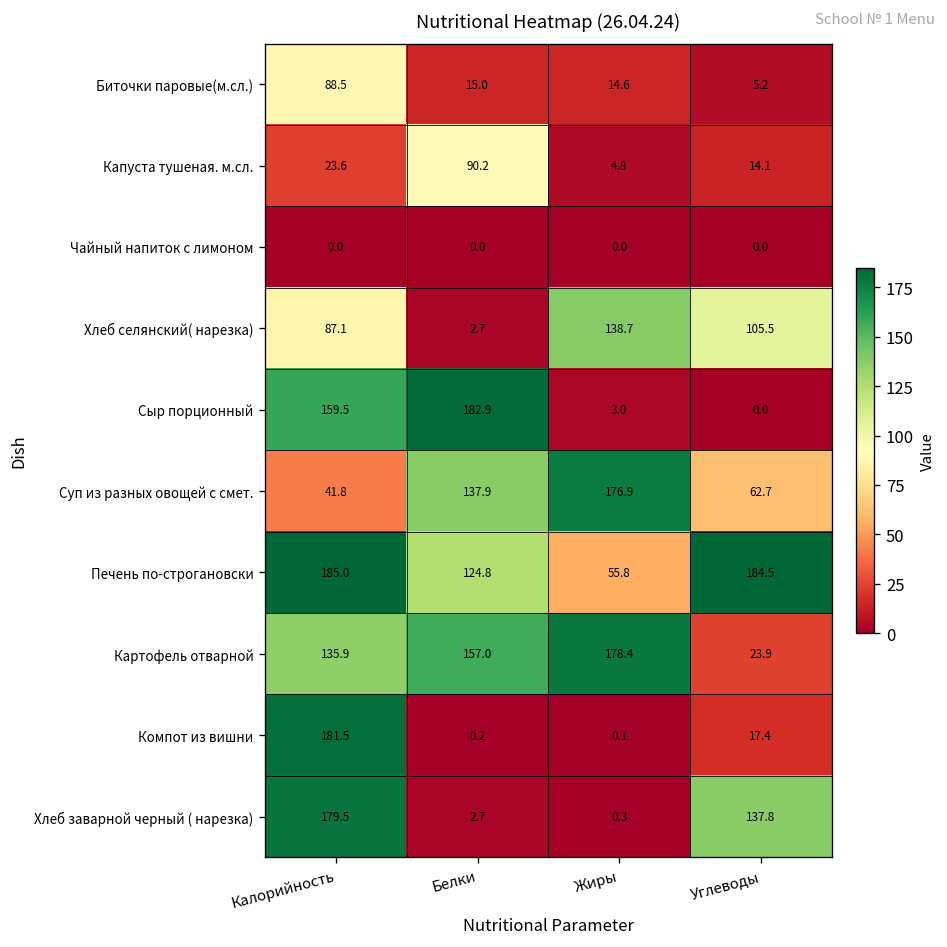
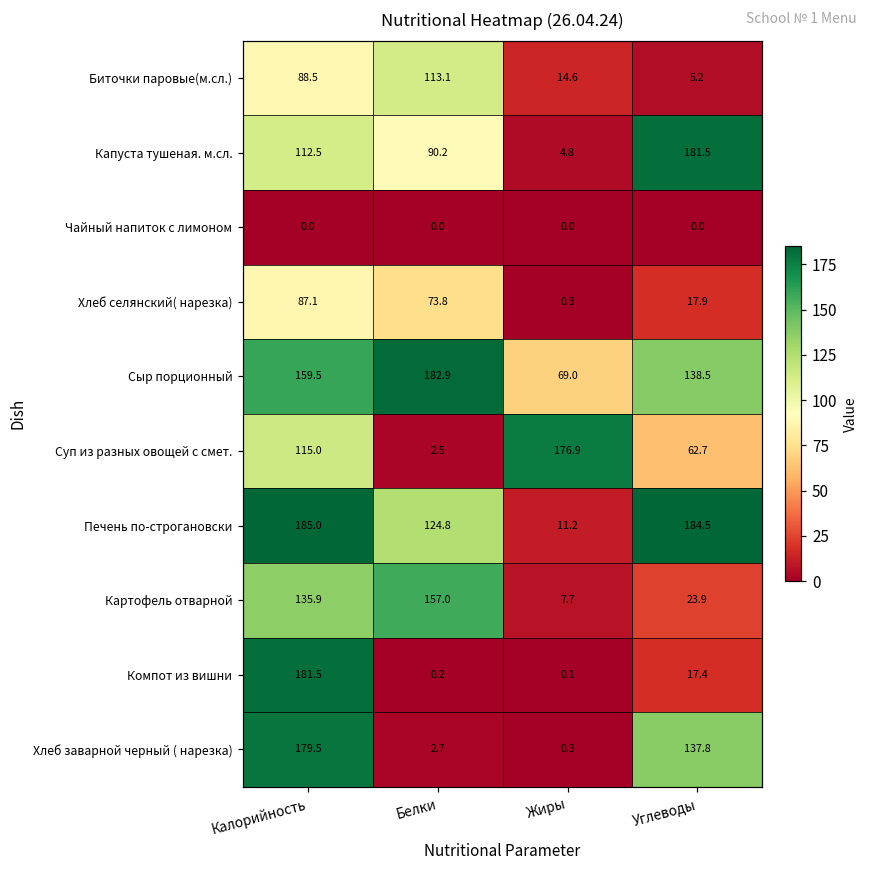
  {
    "Биточки паровые(м.сл.)": {
      "Калорийность": 88.5,
-     "Белки": 15.0,
+     "Белки": 113.1,
      "Жиры": 14.6,
      "Углеводы": 5.2
    },
    "Капуста тушеная. м.сл.": {
-     "Калорийность": 23.6,
+     "Калорийность": 112.5,
      "Белки": 90.2,
      "Жиры": 4.8,
-     "Углеводы": 14.1
+     "Углеводы": 181.5
    },
    "Чайный напиток с лимоном": {
      "Калорийность": 0.0,
      "Белки": 0.0,
      "Жиры": 0.0,
      "Углеводы": 0.0
    },
    "Хлеб селянский( нарезка)": {
      "Калорийность": 87.1,
-     "Белки": 2.7,
-     "Жиры": 138.7,
-     "Углеводы": 105.5
+     "Белки": 73.8,
+     "Жиры": 0.3,
+     "Углеводы": 17.9
    },
    "Сыр порционный": {
      "Калорийность": 159.5,
      "Белки": 182.9,
-     "Жиры": 3.0,
-     "Углеводы": 0.0
+     "Жиры": 69.0,
+     "Углеводы": 138.5
    },
    "Суп из разных овощей с смет.": {
-     "Калорийность": 41.8,
-     "Белки": 137.9,
+     "Калорийность": 115.0,
+     "Белки": 2.5,
      "Жиры": 176.9,
      "Углеводы": 62.7
    },
    "Печень по-строгановски": {
      "Калорийность": 185.0,
      "Белки": 124.8,
-     "Жиры": 55.8,
+     "Жиры": 11.2,
      "Углеводы": 184.5
    },
    "Картофель отварной": {
      "Калорийность": 135.9,
      "Белки": 157.0,
-     "Жиры": 178.4,
+     "Жиры": 7.7,
      "Углеводы": 23.9
    },
    "Компот из вишни": {
      "Калорийность": 181.5,
      "Белки": 0.2,
      "Жиры": 0.1,
      "Углеводы": 17.4
    },
    "Хлеб заварной черный ( нарезка)": {
      "Калорийность": 179.5,
      "Белки": 2.7,
      "Жиры": 0.3,
      "Углеводы": 137.8
    }
  }
